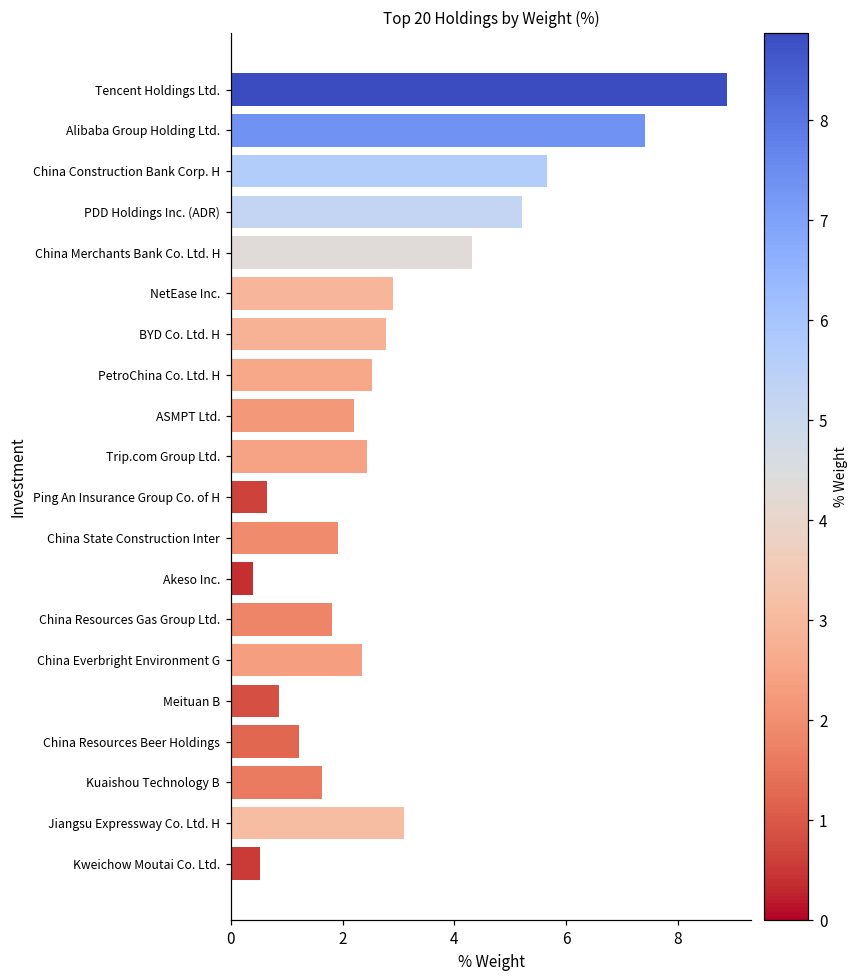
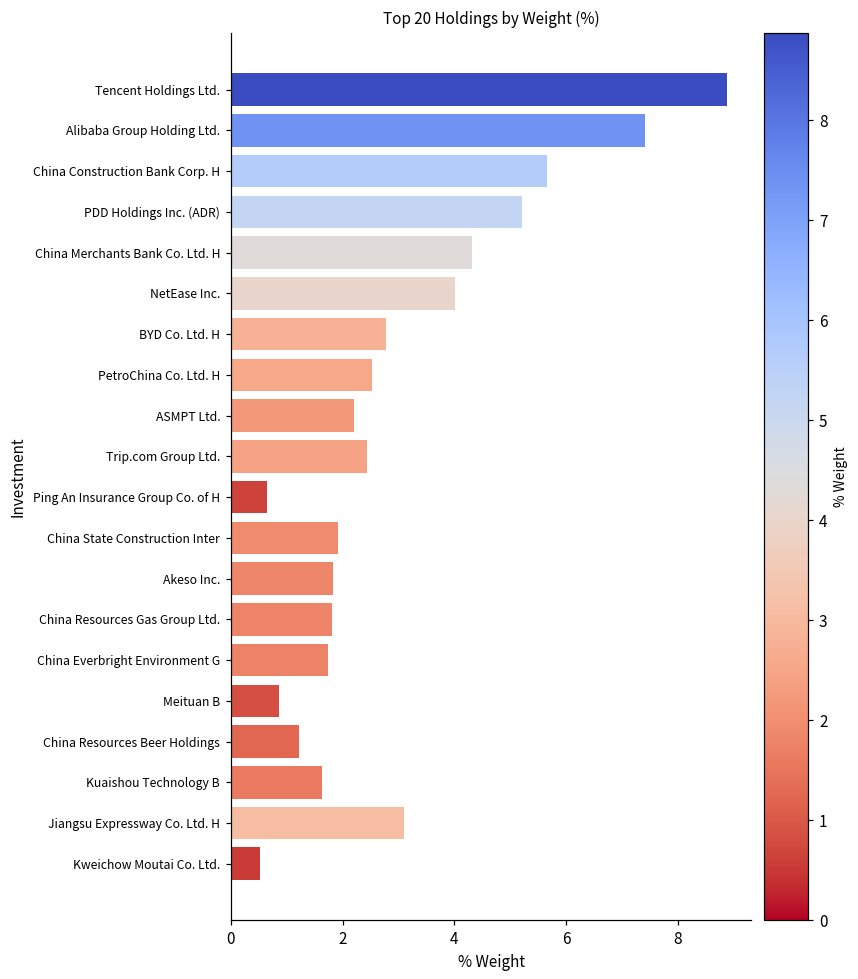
  {
    "Tencent Holdings Ltd.": 8.9,
    "Alibaba Group Holding Ltd.": 7.4,
    "China Construction Bank Corp. H": 5.6,
    "PDD Holdings Inc. (ADR)": 5.2,
    "China Merchants Bank Co. Ltd. H": 4.3,
-   "NetEase Inc.": 2.9,
+   "NetEase Inc.": 4.0,
    "BYD Co. Ltd. H": 2.8,
    "PetroChina Co. Ltd. H": 2.5,
    "ASMPT Ltd.": 2.2,
    "Trip.com Group Ltd.": 2.4,
    "Ping An Insurance Group Co. of H": 0.6,
    "China State Construction Inter": 1.9,
-   "Akeso Inc.": 0.4,
+   "Akeso Inc.": 1.8,
    "China Resources Gas Group Ltd.": 1.8,
-   "China Everbright Environment G": 2.3,
+   "China Everbright Environment G": 1.7,
    "Meituan B": 0.9,
    "China Resources Beer Holdings": 1.2,
    "Kuaishou Technology B": 1.6,
    "Jiangsu Expressway Co. Ltd. H": 3.1,
    "Kweichow Moutai Co. Ltd.": 0.5
  }
